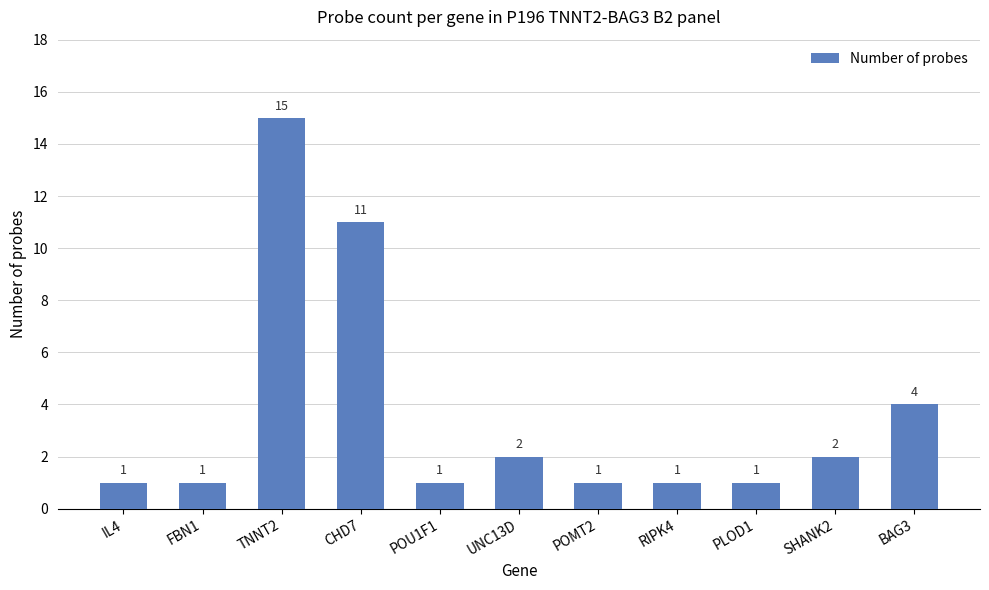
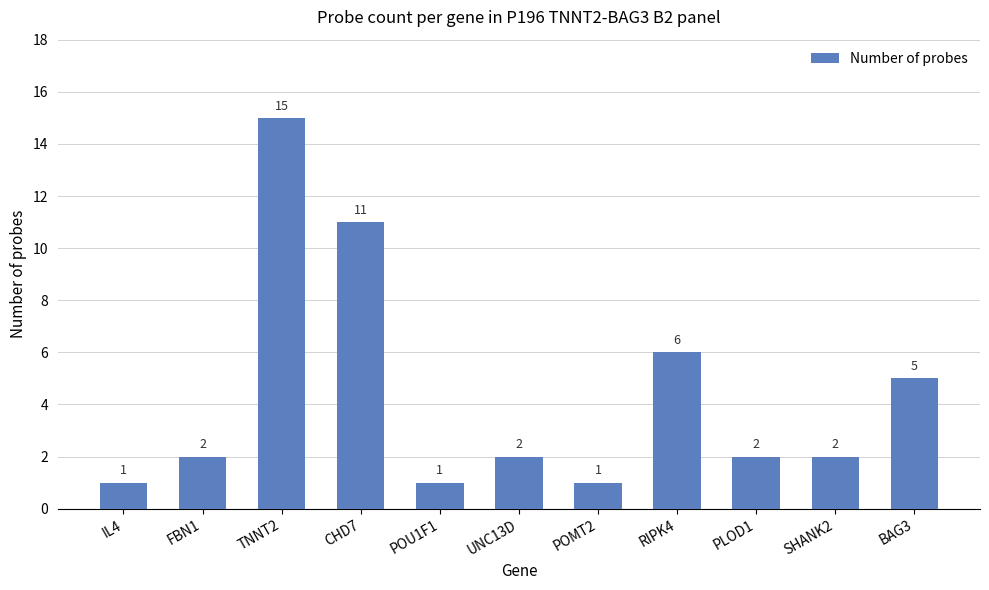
  {
    "IL4": 1,
-   "FBN1": 1,
+   "FBN1": 2,
    "TNNT2": 15,
    "CHD7": 11,
    "POU1F1": 1,
    "UNC13D": 2,
    "POMT2": 1,
-   "RIPK4": 1,
-   "PLOD1": 1,
+   "RIPK4": 6,
+   "PLOD1": 2,
    "SHANK2": 2,
-   "BAG3": 4
+   "BAG3": 5
  }
